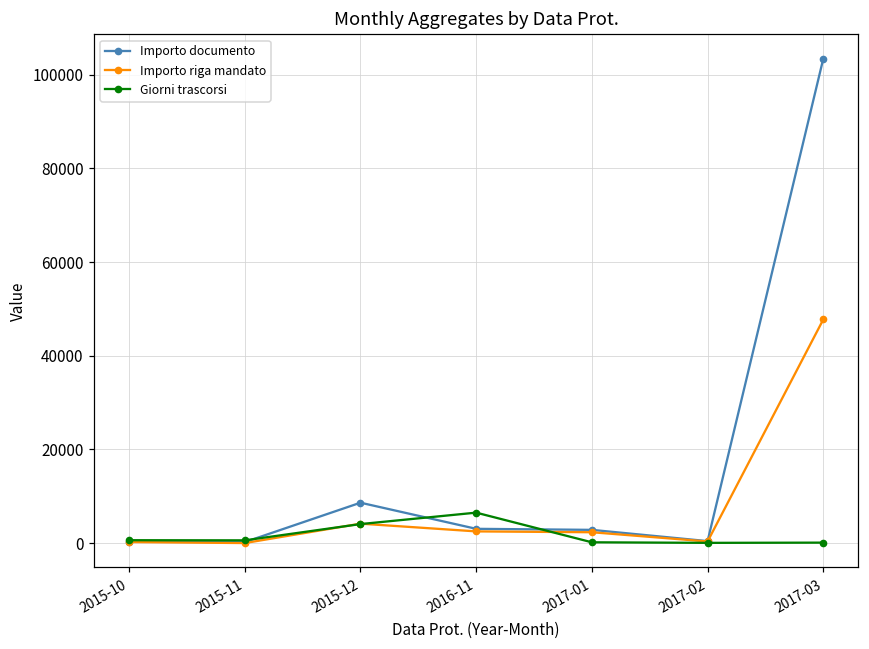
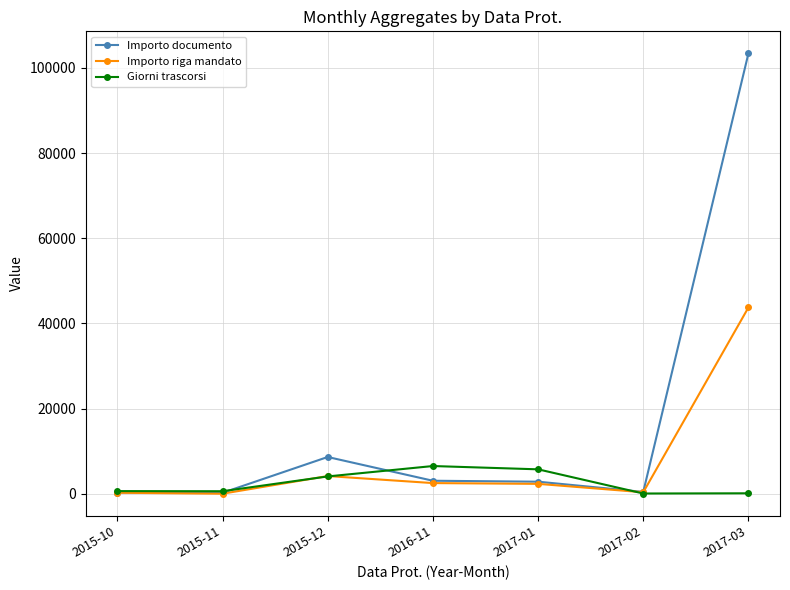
  {
    "Importo documento": {
      "2015-12": 9000,
      "2017-03": 103000
    },
    "Importo riga mandato": {
-     "2017-03": 48000
+     "2017-03": 44000
    },
    "Giorni trascorsi": {
      "2016-11": 6000,
-     "2017-01": 0,
+     "2017-01": 6000,
      "2017-03": 0
    }
  }
